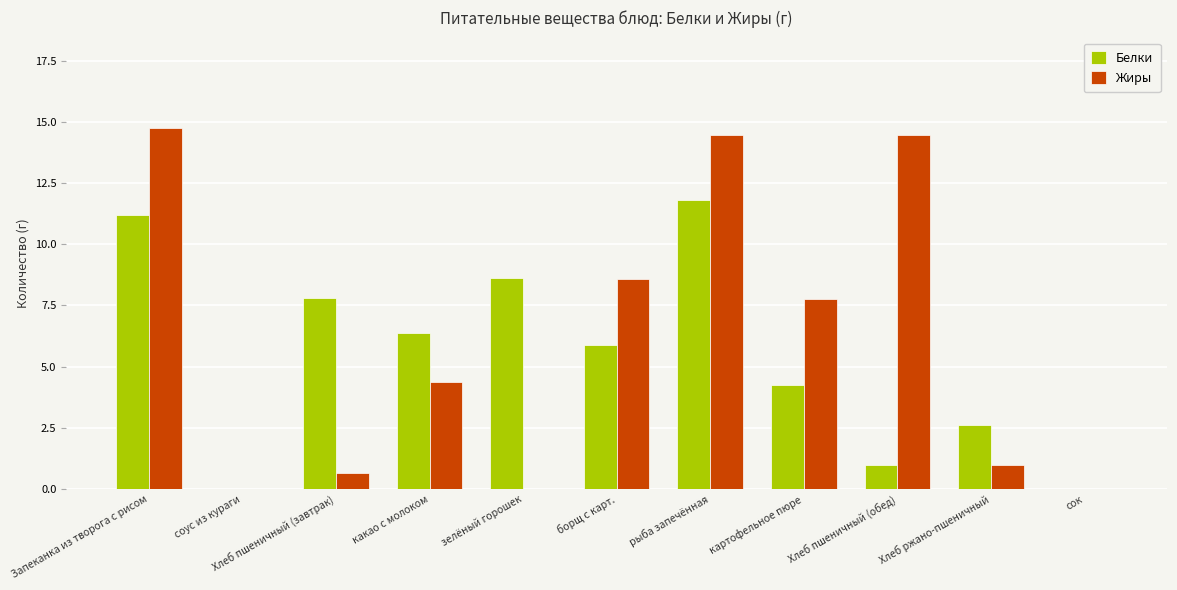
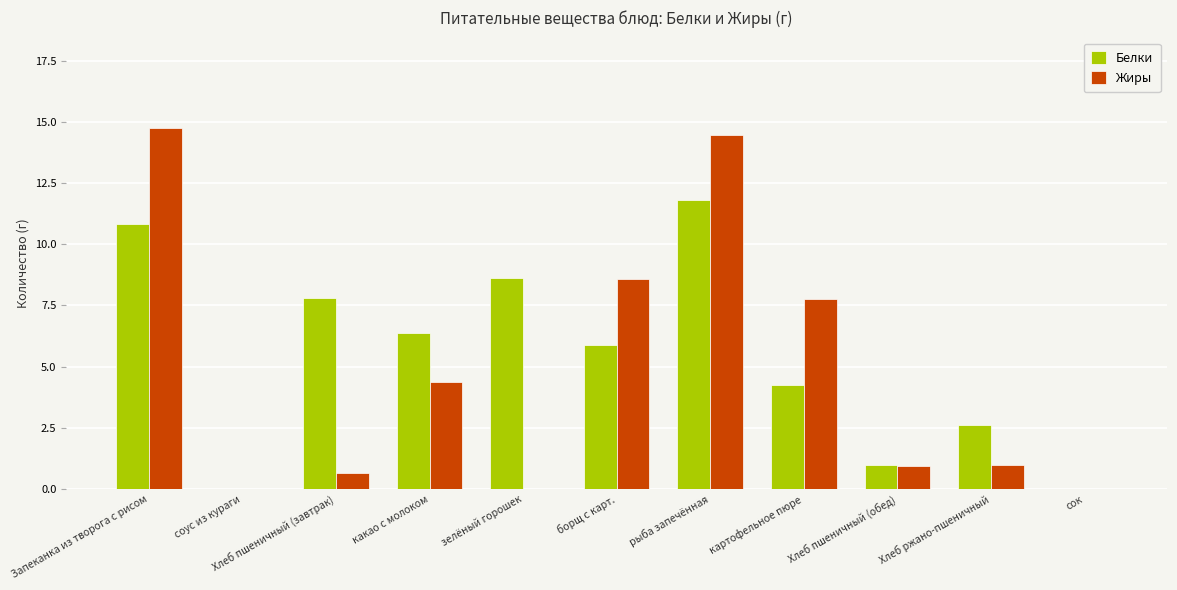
  {
    "Белки": {
-     "Запеканка из творога с рисом": 11.2,
+     "Запеканка из творога с рисом": 10.8,
      "соус из кураги": 0.0,
      "Хлеб пшеничный (завтрак)": 7.8,
      "какао с молоком": 6.4,
      "зелёный горошек": 8.6,
      "борщ с карт.": 5.9,
      "рыба запечённая": 11.8,
      "картофельное пюре": 4.3,
      "Хлеб пшеничный (обед)": 1.0,
      "Хлеб ржано-пшеничный": 2.6,
      "сок": 0.0
    },
    "Жиры": {
      "Запеканка из творога с рисом": 14.8,
      "соус из кураги": 0.0,
      "Хлеб пшеничный (завтрак)": 0.6,
      "какао с молоком": 4.4,
      "зелёный горошек": 0.0,
      "борщ с карт.": 8.6,
      "рыба запечённая": 14.5,
      "картофельное пюре": 7.8,
-     "Хлеб пшеничный (обед)": 14.5,
+     "Хлеб пшеничный (обед)": 1.0,
      "Хлеб ржано-пшеничный": 1.0,
      "сок": 0.0
    }
  }
